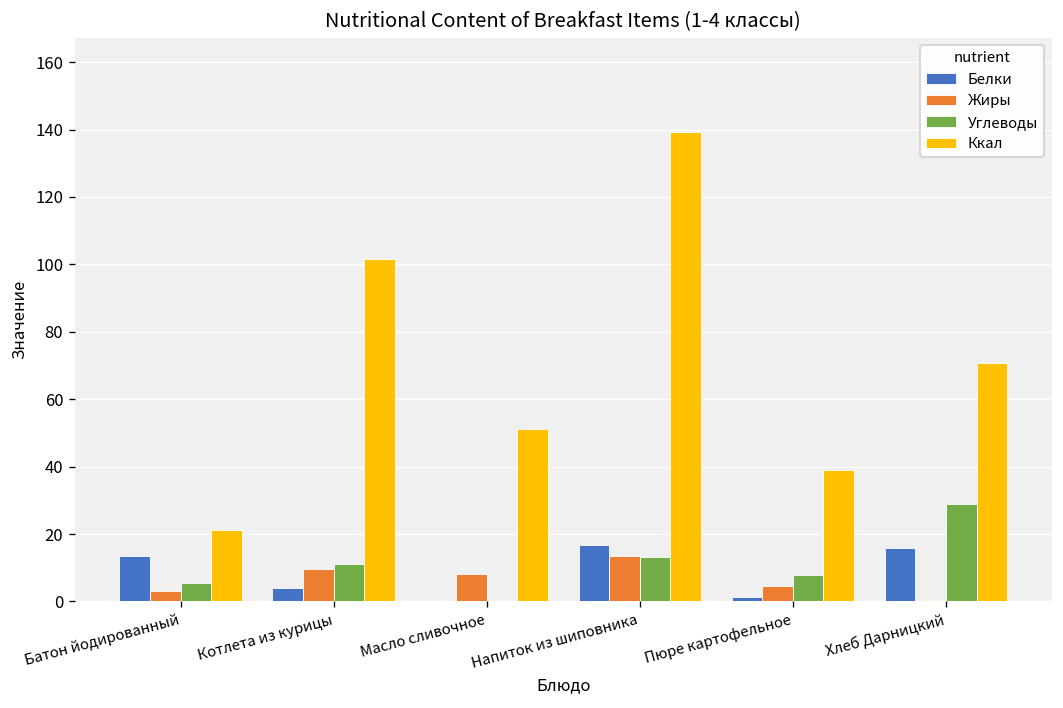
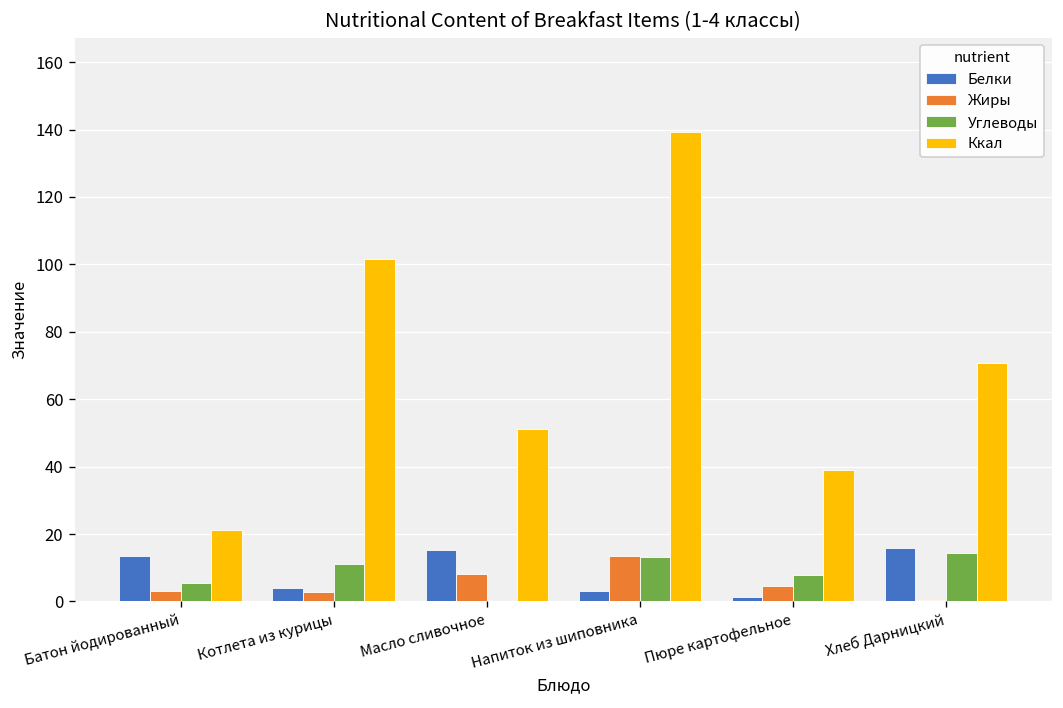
  {
    "Белки": {
      "Батон йодированный": 13,
      "Котлета из курицы": 4,
-     "Масло сливочное": 0,
-     "Напиток из шиповника": 17,
+     "Масло сливочное": 15,
+     "Напиток из шиповника": 3,
      "Пюре картофельное": 1,
      "Хлеб Дарницкий": 16
    },
    "Жиры": {
      "Батон йодированный": 3,
-     "Котлета из курицы": 10,
+     "Котлета из курицы": 3,
      "Масло сливочное": 8,
      "Напиток из шиповника": 14,
      "Пюре картофельное": 5
    },
    "Углеводы": {
      "Батон йодированный": 5,
      "Котлета из курицы": 11,
      "Напиток из шиповника": 13,
      "Пюре картофельное": 8,
-     "Хлеб Дарницкий": 29
+     "Хлеб Дарницкий": 14
    },
    "Ккал": {
      "Батон йодированный": 21,
      "Котлета из курицы": 102,
      "Масло сливочное": 51,
      "Напиток из шиповника": 139,
      "Пюре картофельное": 39,
      "Хлеб Дарницкий": 71
    }
  }
